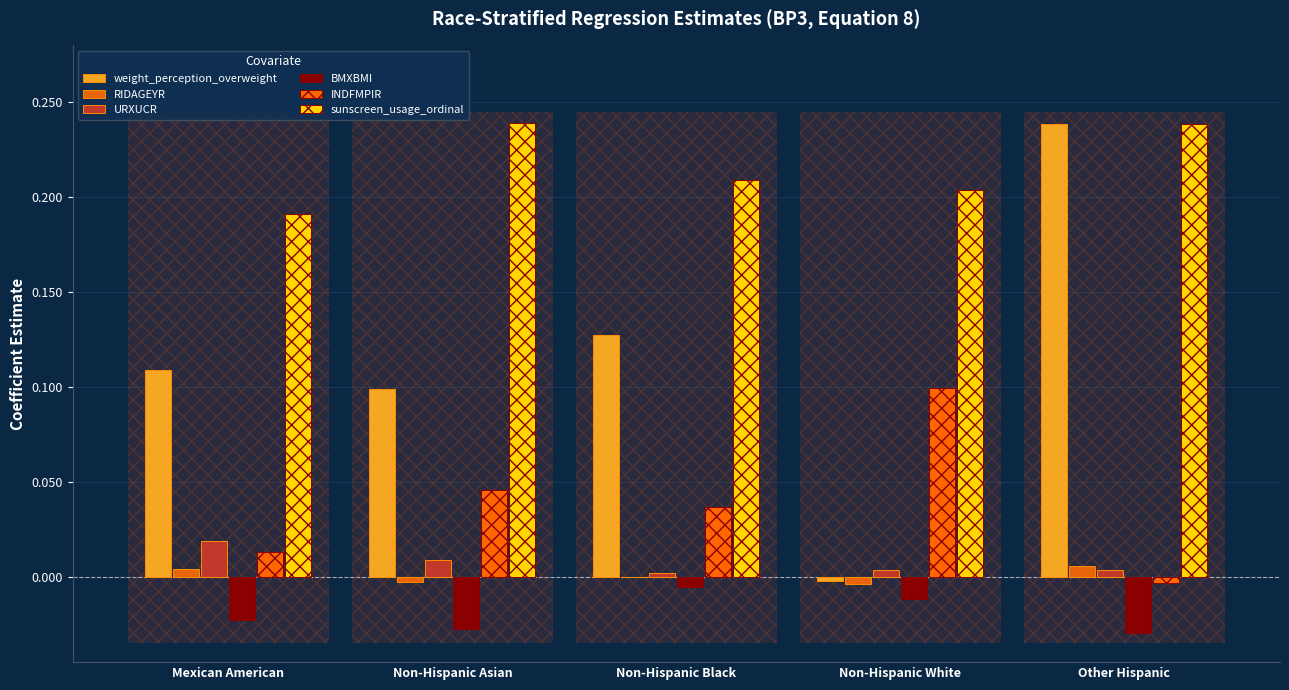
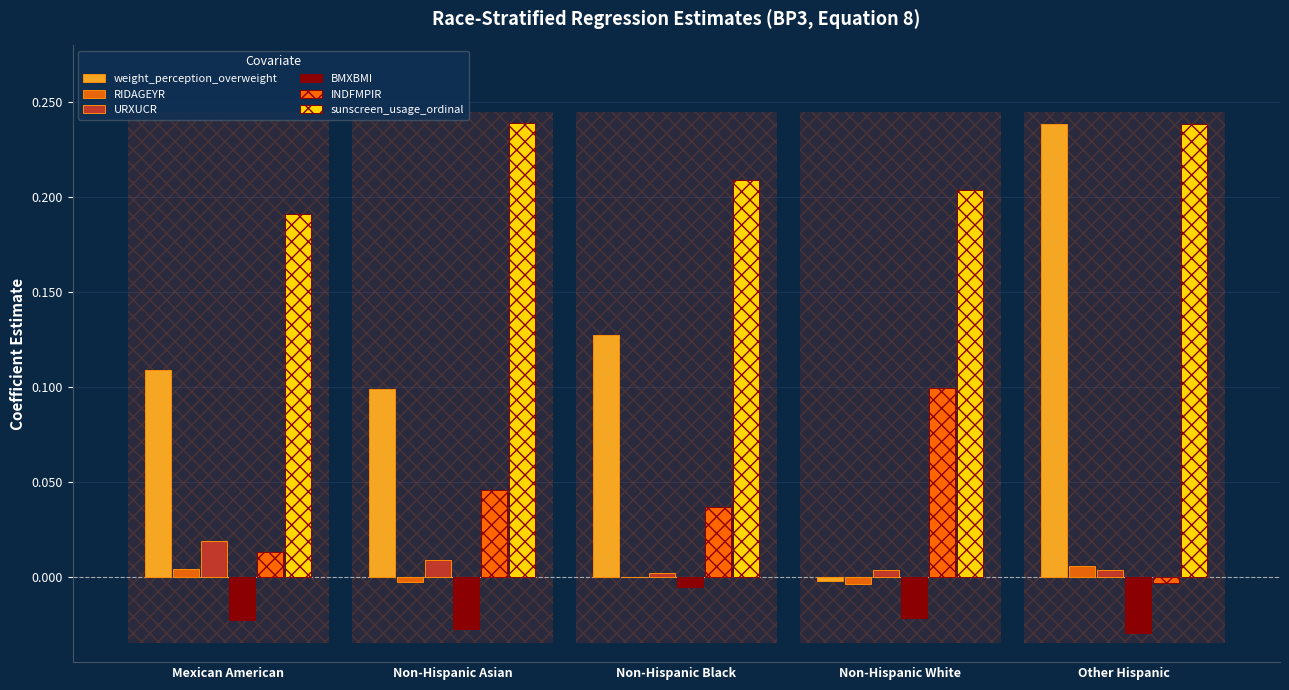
  {
    "weight_perception_overweight": {
      "Mexican American": 0.109,
      "Non-Hispanic Asian": 0.099,
      "Non-Hispanic Black": 0.127,
      "Non-Hispanic White": -0.002,
      "Other Hispanic": 0.239
    },
    "URXUCR": {
      "Mexican American": 0.019,
      "Non-Hispanic Asian": 0.009,
      "Non-Hispanic Black": 0.002,
      "Non-Hispanic White": 0.003,
      "Other Hispanic": 0.004
    },
    "BMXBMI": {
      "Mexican American": -0.023,
      "Non-Hispanic Asian": -0.028,
      "Non-Hispanic Black": -0.005,
-     "Non-Hispanic White": -0.011,
+     "Non-Hispanic White": -0.022,
      "Other Hispanic": -0.030
    },
    "sunscreen_usage_ordinal": {
      "Mexican American": 0.191,
      "Non-Hispanic Asian": 0.239,
      "Non-Hispanic Black": 0.209,
      "Non-Hispanic White": 0.204,
      "Other Hispanic": 0.239
    }
  }
